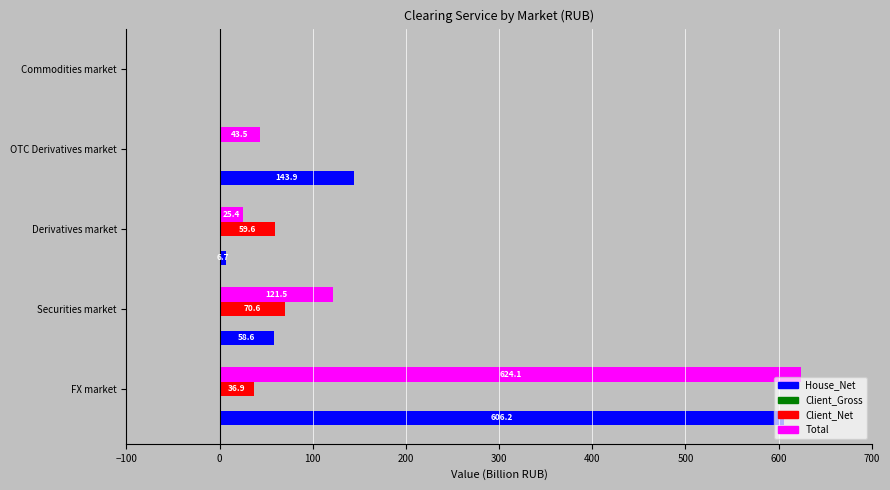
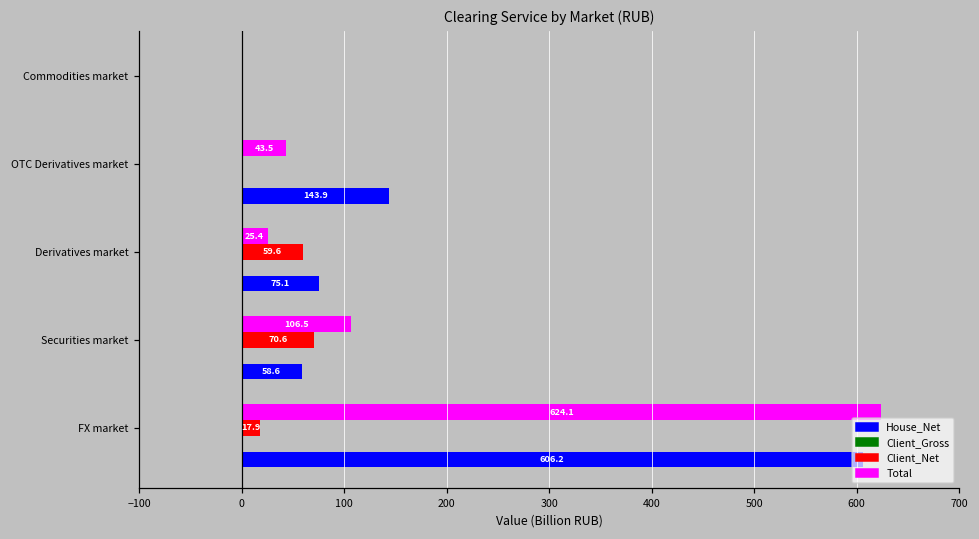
  {
    "House_Net": {
      "OTC Derivatives market": 143.9,
-     "Derivatives market": 6.7,
+     "Derivatives market": 75.1,
      "Securities market": 58.6
    },
    "Client_Gross": {
      "Commodities market": 0,
      "OTC Derivatives market": 0,
      "Derivatives market": 0,
      "Securities market": 0,
      "FX market": 0
    },
    "Client_Net": {
      "Derivatives market": 59.6,
      "Securities market": 70.6,
-     "FX market": 36.9
+     "FX market": 17.9
    },
    "Total": {
      "OTC Derivatives market": 43.5,
      "Derivatives market": 25.4,
-     "Securities market": 121.5,
+     "Securities market": 106.5,
      "FX market": 624.1
    }
  }
